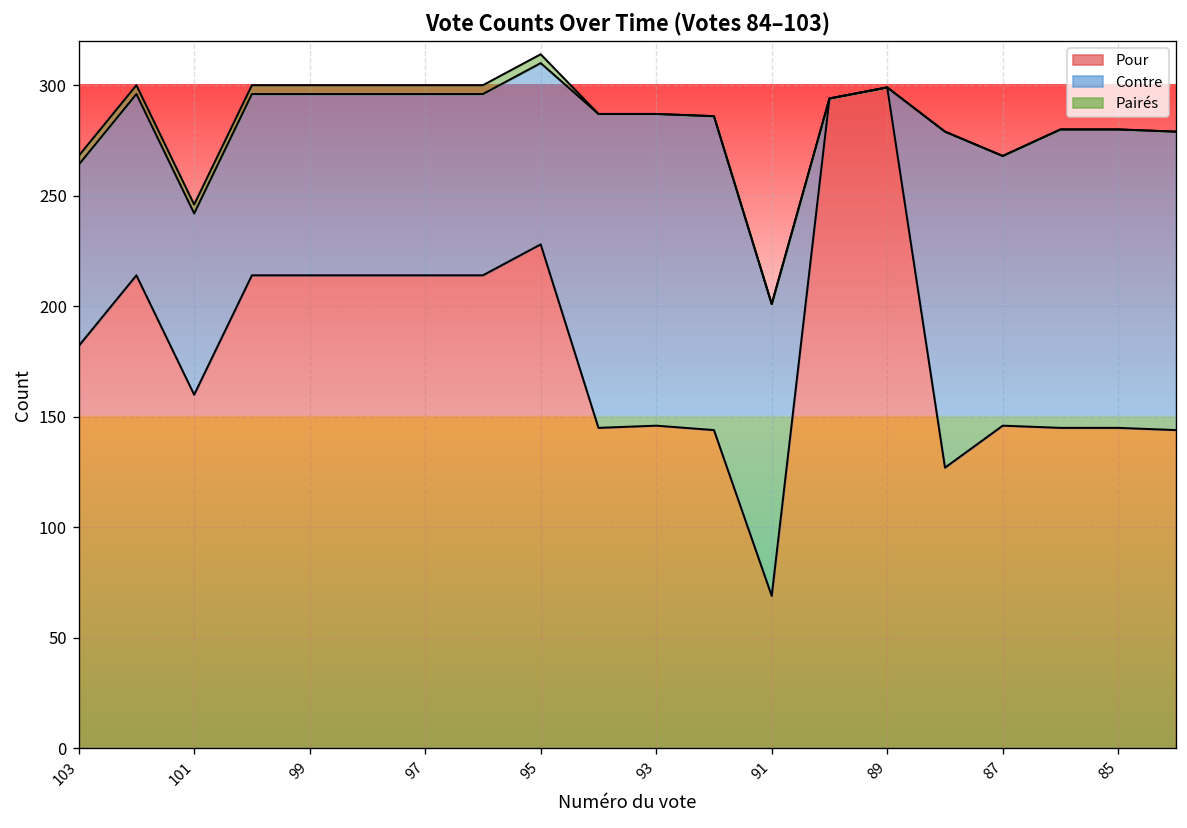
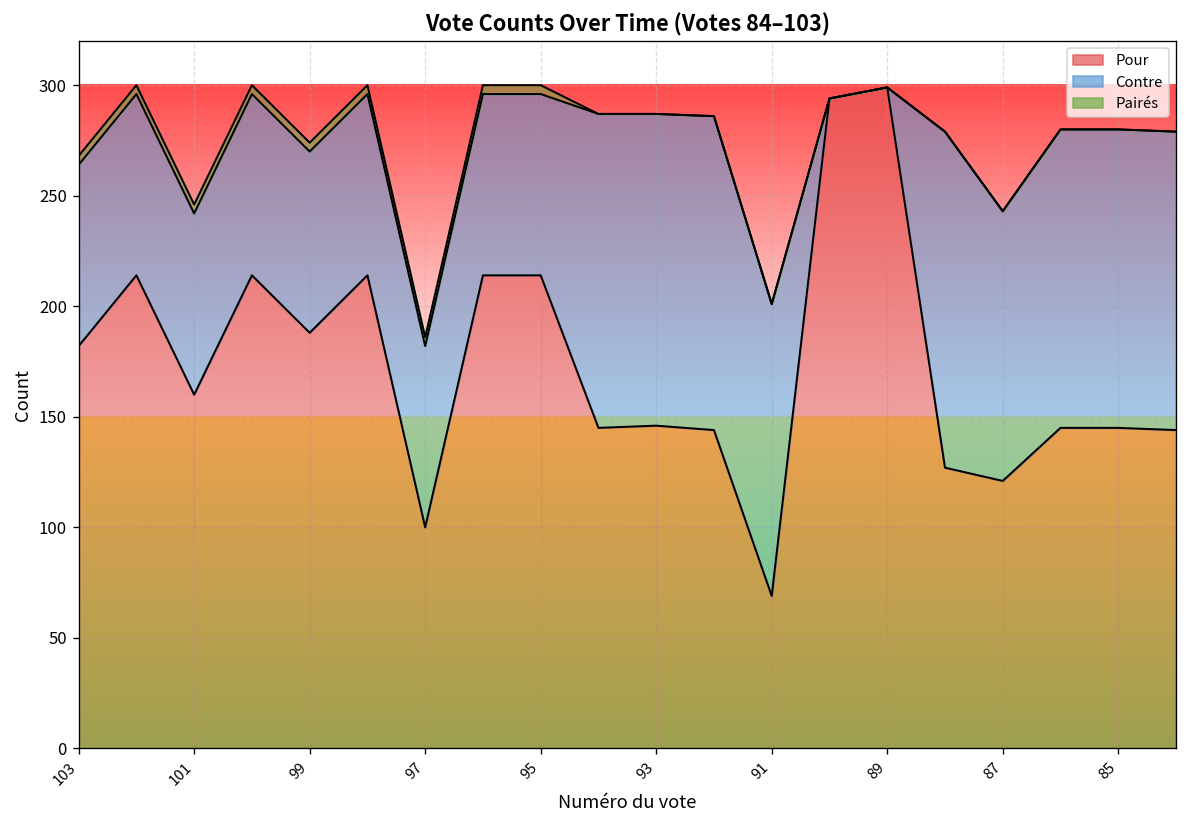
  {
    "Pour": {
      "103": 182,
      "101": 160,
-     "99": 214,
-     "97": 214,
-     "95": 228,
+     "99": 188,
+     "97": 100,
+     "95": 214,
      "93": 146,
      "91": 69,
-     "87": 146,
+     "87": 121,
      "85": 145
    },
    "Contre": {
      "103": 82,
      "101": 82,
      "99": 82,
      "97": 82,
      "95": 82
    },
    "Pairés": {
      "103": 4,
      "101": 4,
      "99": 4,
      "97": 4,
      "95": 4
    }
  }
